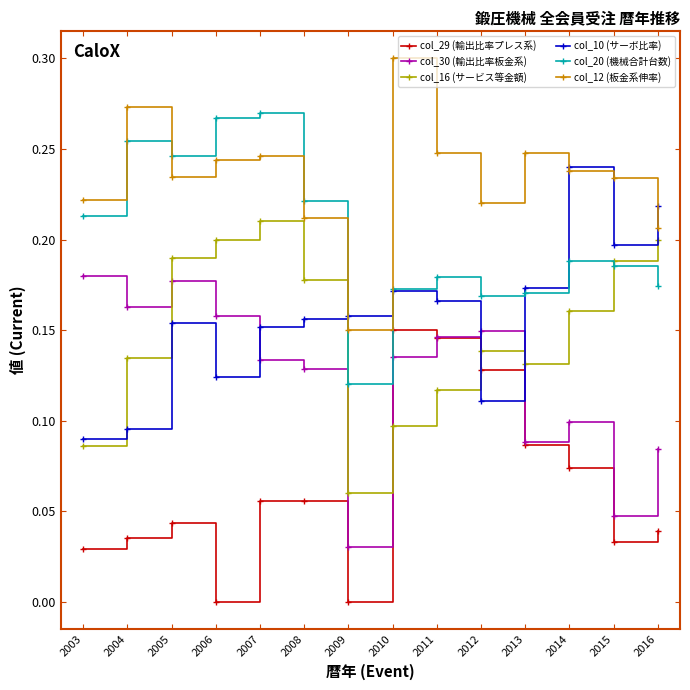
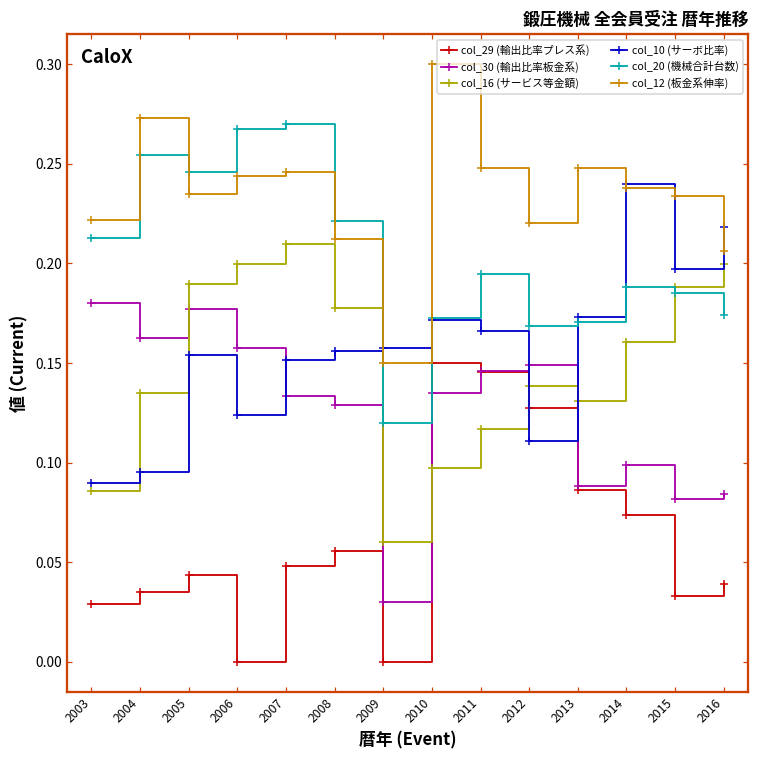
  {
    "col_29 (輸出比率プレス系)": {
      "2003": 0.029,
      "2004": 0.035,
      "2005": 0.043,
      "2006": 0.000,
-     "2007": 0.056,
+     "2007": 0.048,
      "2008": 0.056,
      "2009": 0.000,
      "2010": 0.150,
      "2012": 0.128,
      "2013": 0.086,
      "2014": 0.074,
      "2015": 0.033,
      "2016": 0.039
    },
    "col_30 (輸出比率板金系)": {
      "2003": 0.180,
      "2004": 0.163,
      "2005": 0.177,
      "2006": 0.158,
      "2007": 0.133,
      "2008": 0.129,
      "2009": 0.030,
      "2010": 0.135,
      "2012": 0.149,
      "2013": 0.088,
      "2014": 0.099,
-     "2015": 0.047,
+     "2015": 0.082,
      "2016": 0.084
    },
    "col_10 (サーボ比率)": {
      "2003": 0.090,
      "2004": 0.095,
      "2005": 0.154,
      "2006": 0.124,
      "2007": 0.152,
      "2008": 0.156,
      "2009": 0.158,
      "2011": 0.166,
      "2012": 0.111,
      "2013": 0.173,
      "2014": 0.240,
      "2015": 0.197,
      "2016": 0.218
    },
    "col_20 (機械合計台数)": {
      "2003": 0.213,
      "2004": 0.254,
      "2005": 0.246,
      "2006": 0.267,
      "2007": 0.270,
      "2008": 0.221,
      "2009": 0.120,
-     "2011": 0.179,
+     "2011": 0.195,
      "2012": 0.169,
      "2013": 0.170,
      "2014": 0.188,
      "2015": 0.185,
      "2016": 0.174
    }
  }
